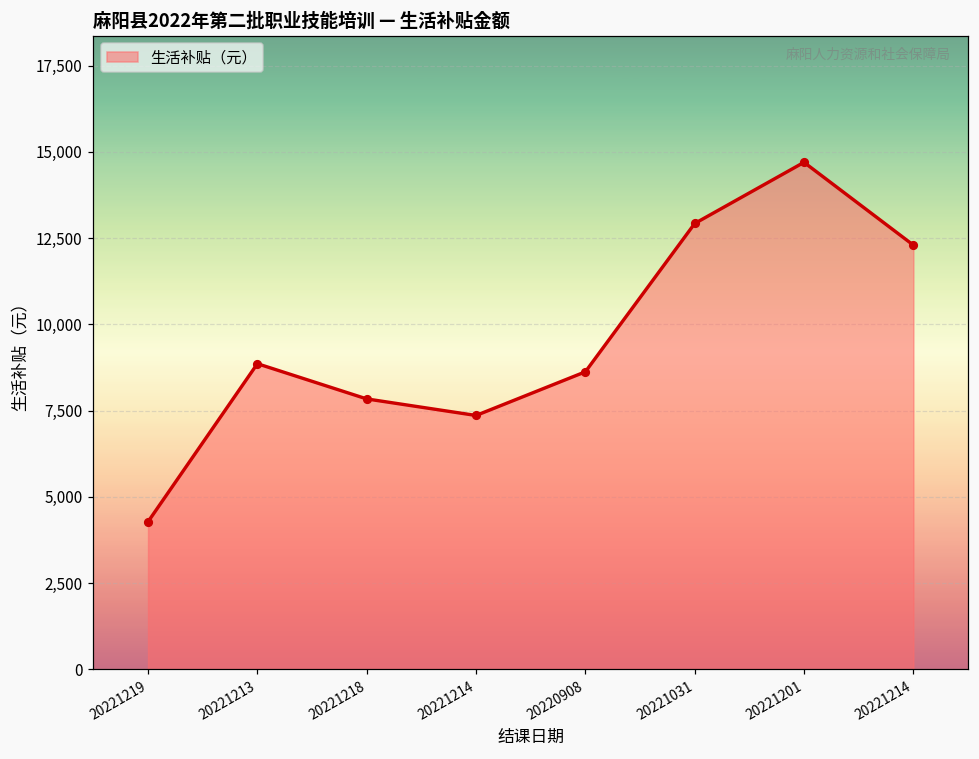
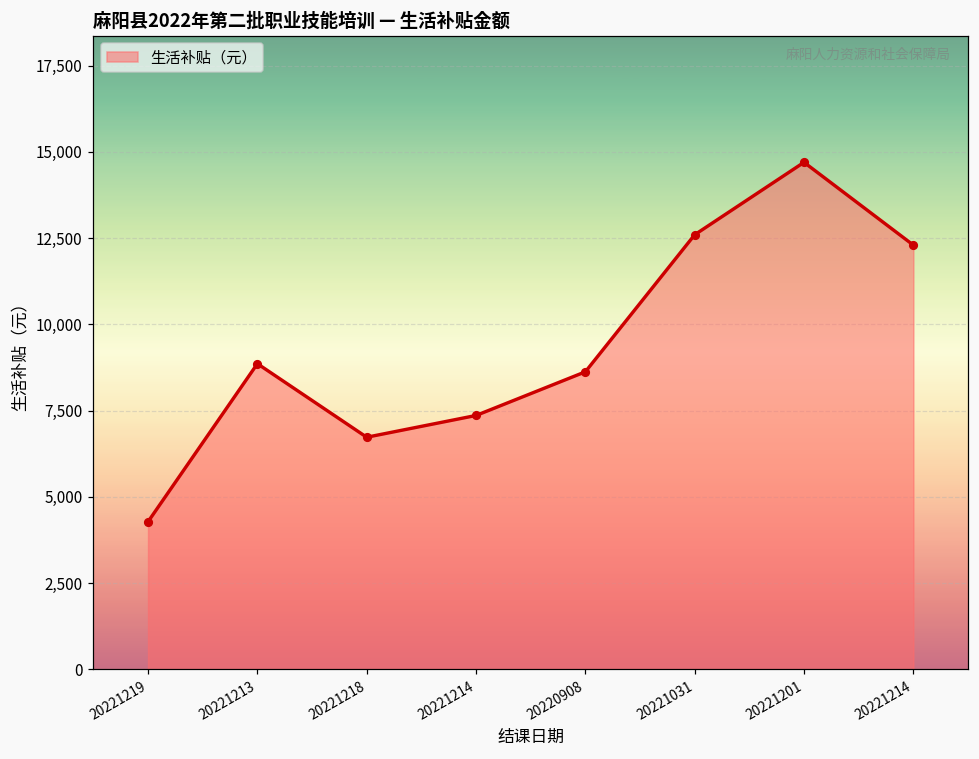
  {
    "20221219": "4,300",
    "20221213": "8,900",
-   "20221218": "7,800",
+   "20221218": "6,700",
    "20220908": "8,600",
-   "20221031": "12,900",
+   "20221031": "12,600",
    "20221201": "14,700"
  }
